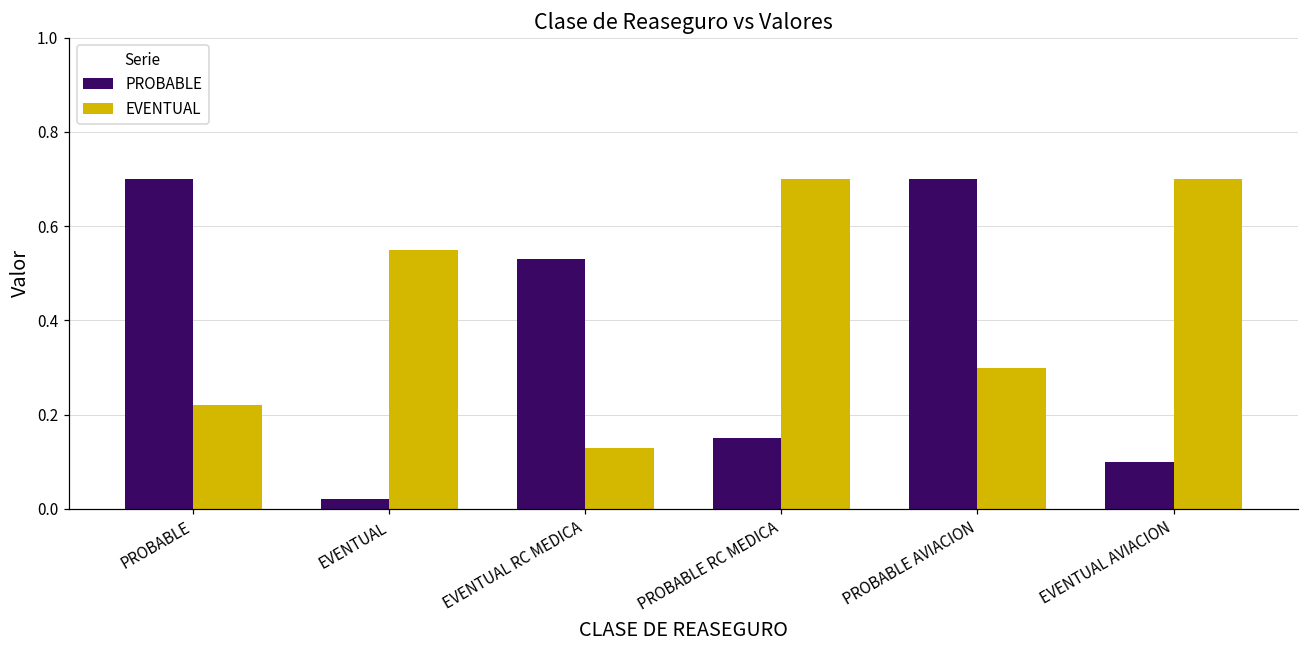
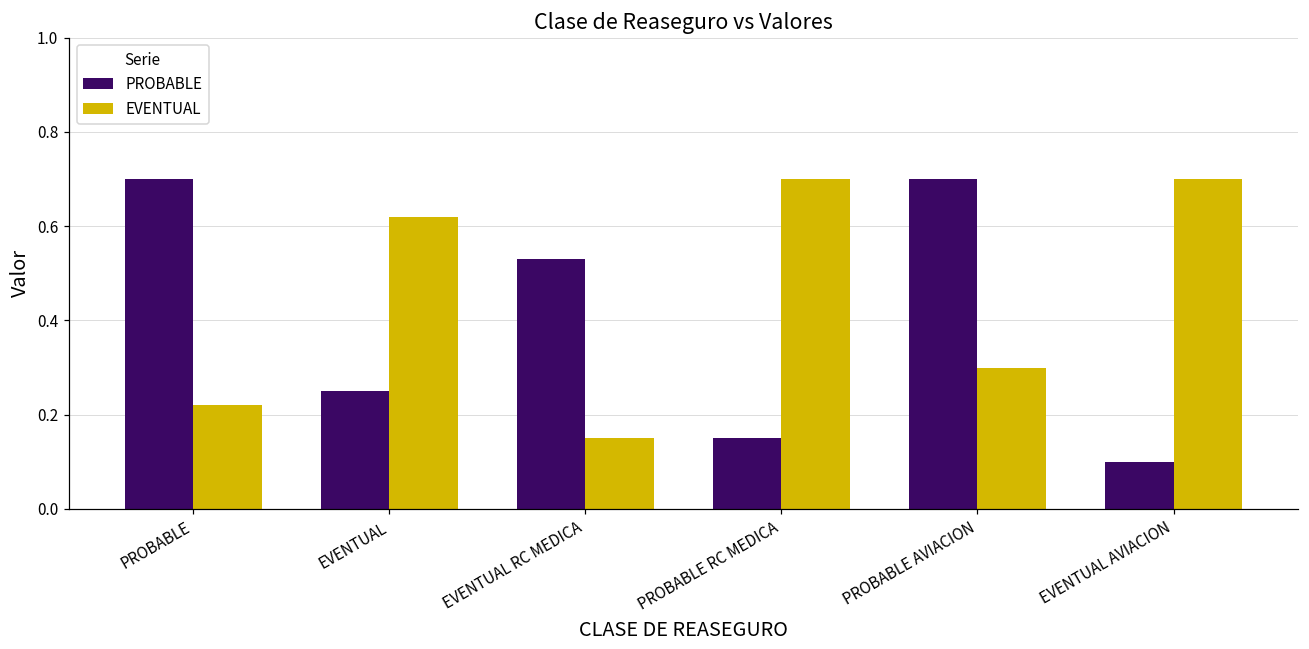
  {
    "PROBABLE": {
      "PROBABLE": 0.70,
-     "EVENTUAL": 0.02,
+     "EVENTUAL": 0.25,
      "EVENTUAL RC MEDICA": 0.53,
      "PROBABLE RC MEDICA": 0.15,
      "PROBABLE AVIACION": 0.70,
      "EVENTUAL AVIACION": 0.10
    },
    "EVENTUAL": {
      "PROBABLE": 0.22,
-     "EVENTUAL": 0.55,
-     "EVENTUAL RC MEDICA": 0.13,
+     "EVENTUAL": 0.62,
+     "EVENTUAL RC MEDICA": 0.15,
      "PROBABLE RC MEDICA": 0.70,
      "PROBABLE AVIACION": 0.30,
      "EVENTUAL AVIACION": 0.70
    }
  }
